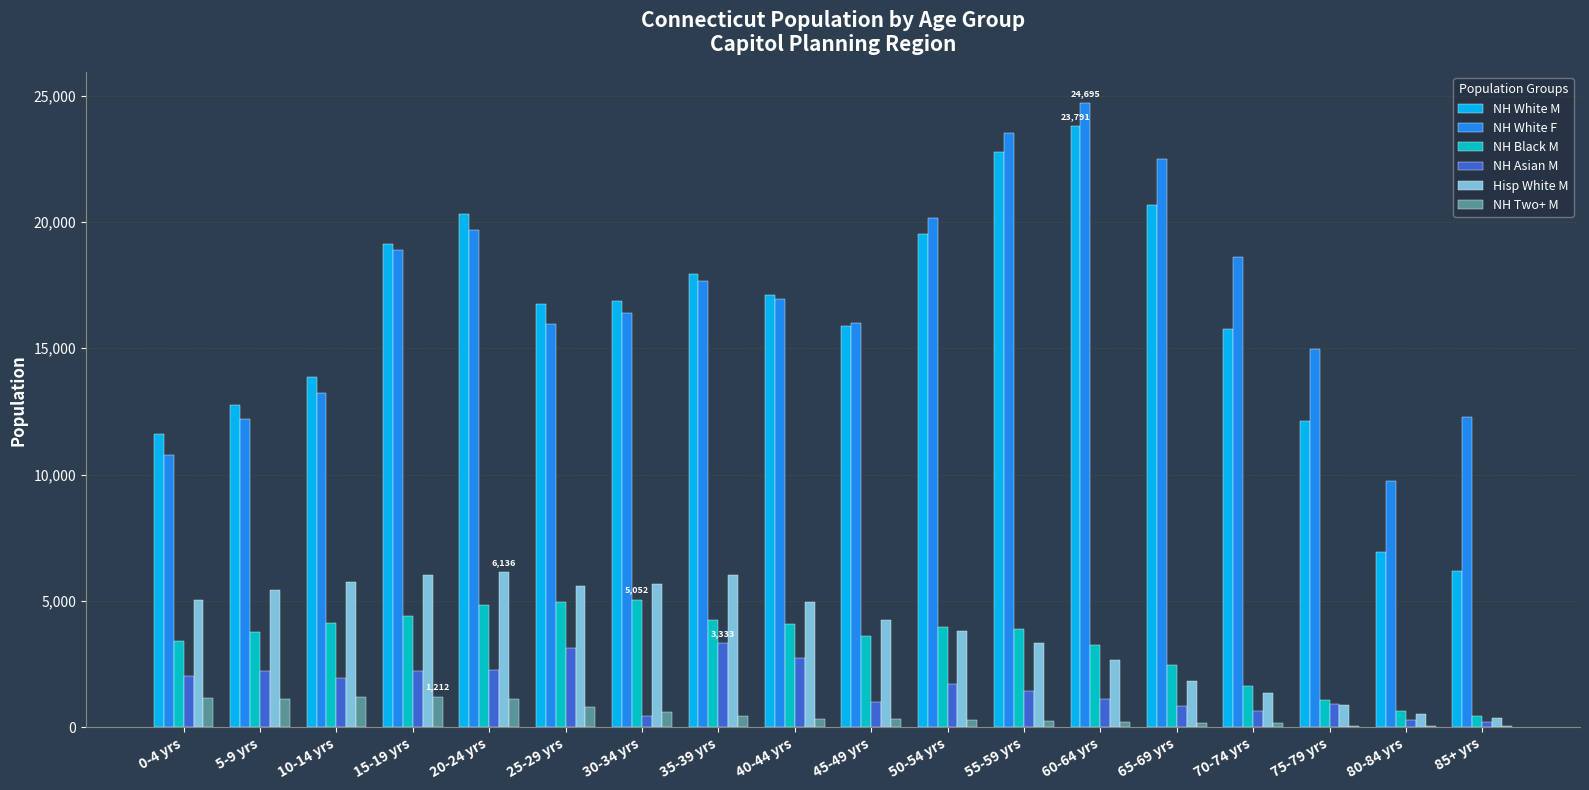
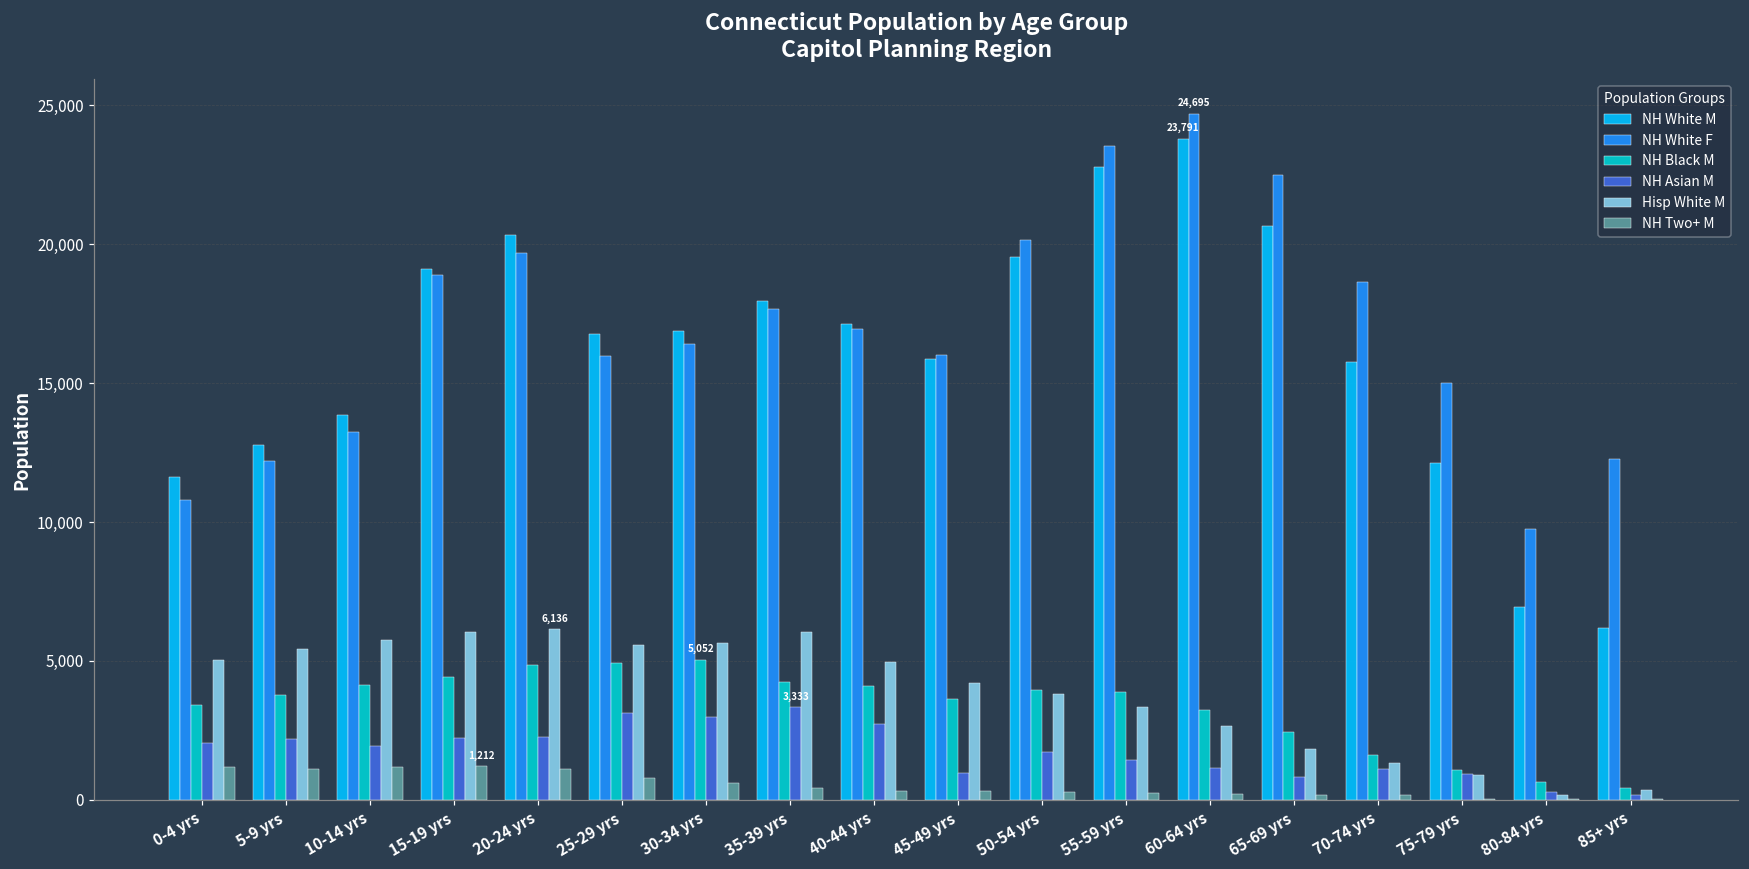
  {
    "NH Asian M": {
      "0-4 yrs": "2,000",
      "5-9 yrs": "2,200",
      "10-14 yrs": "2,000",
      "15-19 yrs": "2,200",
      "20-24 yrs": "2,300",
      "25-29 yrs": "3,100",
-     "30-34 yrs": "400",
+     "30-34 yrs": "3,000",
      "40-44 yrs": "2,700",
      "45-49 yrs": "1,000",
      "50-54 yrs": "1,700",
      "55-59 yrs": "1,400",
      "60-64 yrs": "1,100",
      "65-69 yrs": "800",
-     "70-74 yrs": "600",
+     "70-74 yrs": "1,100",
      "75-79 yrs": "900",
      "80-84 yrs": "300",
      "85+ yrs": "200"
    },
    "Hisp White M": {
      "0-4 yrs": "5,000",
      "5-9 yrs": "5,400",
      "10-14 yrs": "5,800",
      "15-19 yrs": "6,000",
      "25-29 yrs": "5,600",
      "30-34 yrs": "5,700",
      "35-39 yrs": "6,000",
      "40-44 yrs": "4,900",
      "45-49 yrs": "4,200",
      "50-54 yrs": "3,800",
      "55-59 yrs": "3,300",
      "60-64 yrs": "2,700",
      "65-69 yrs": "1,800",
      "70-74 yrs": "1,300",
      "75-79 yrs": "900",
-     "80-84 yrs": "500",
+     "80-84 yrs": "200",
      "85+ yrs": "400"
    },
    "NH Two+ M": {
      "15-19 yrs": "1,212"
    }
  }
